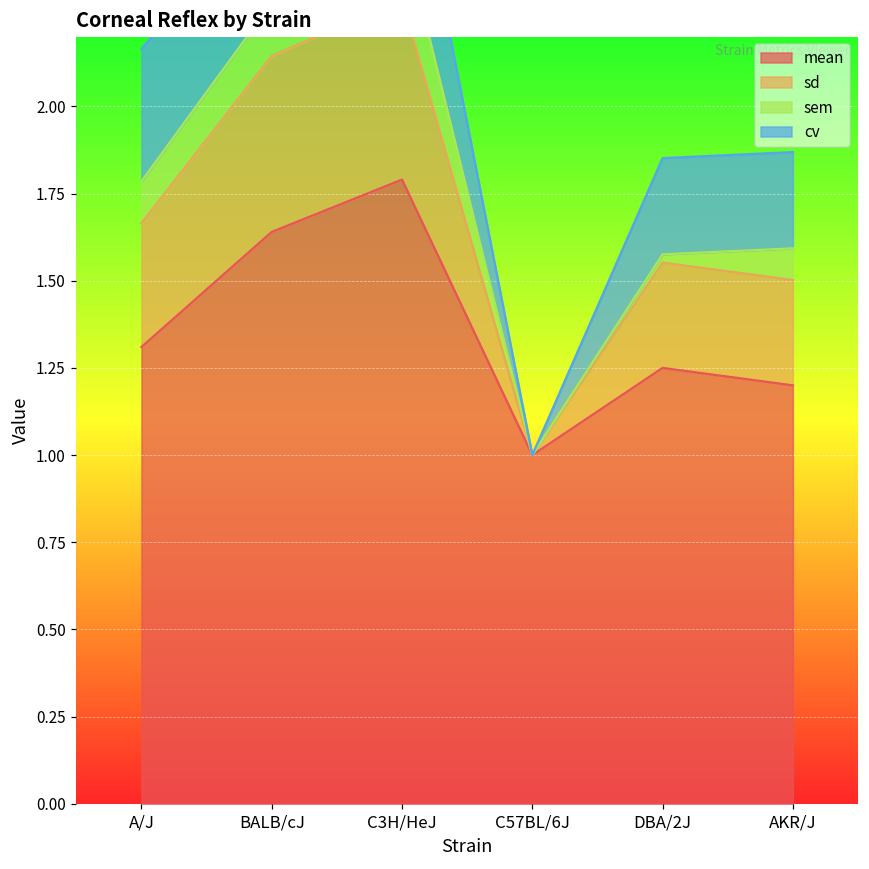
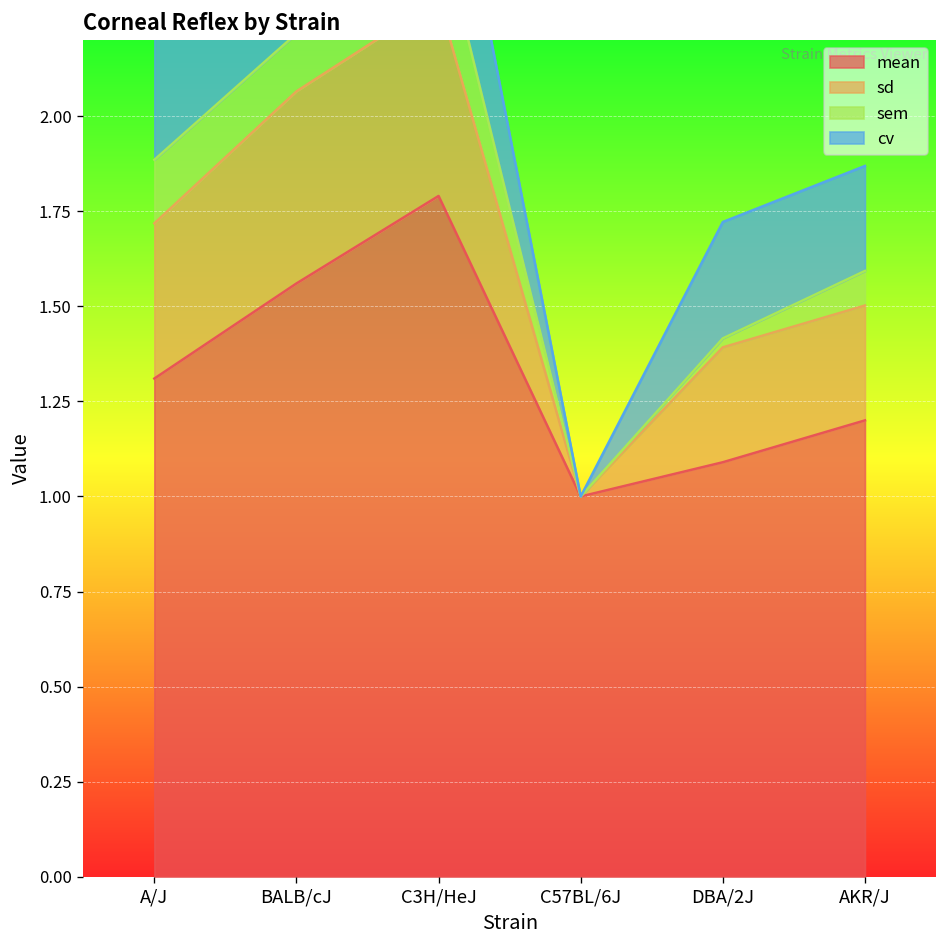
  {
    "mean": {
      "A/J": 1.31,
-     "BALB/cJ": 1.64,
+     "BALB/cJ": 1.56,
      "C3H/HeJ": 1.79,
-     "DBA/2J": 1.25,
+     "DBA/2J": 1.09,
      "AKR/J": 1.20
    },
    "sd": {
-     "A/J": 0.36,
+     "A/J": 0.41,
      "BALB/cJ": 0.50,
      "DBA/2J": 0.30,
      "AKR/J": 0.30
    },
    "sem": {
-     "A/J": 0.12,
+     "A/J": 0.17,
      "DBA/2J": 0.02,
      "AKR/J": 0.09
    },
    "cv": {
-     "DBA/2J": 0.28,
+     "DBA/2J": 0.31,
      "AKR/J": 0.28
    }
  }
